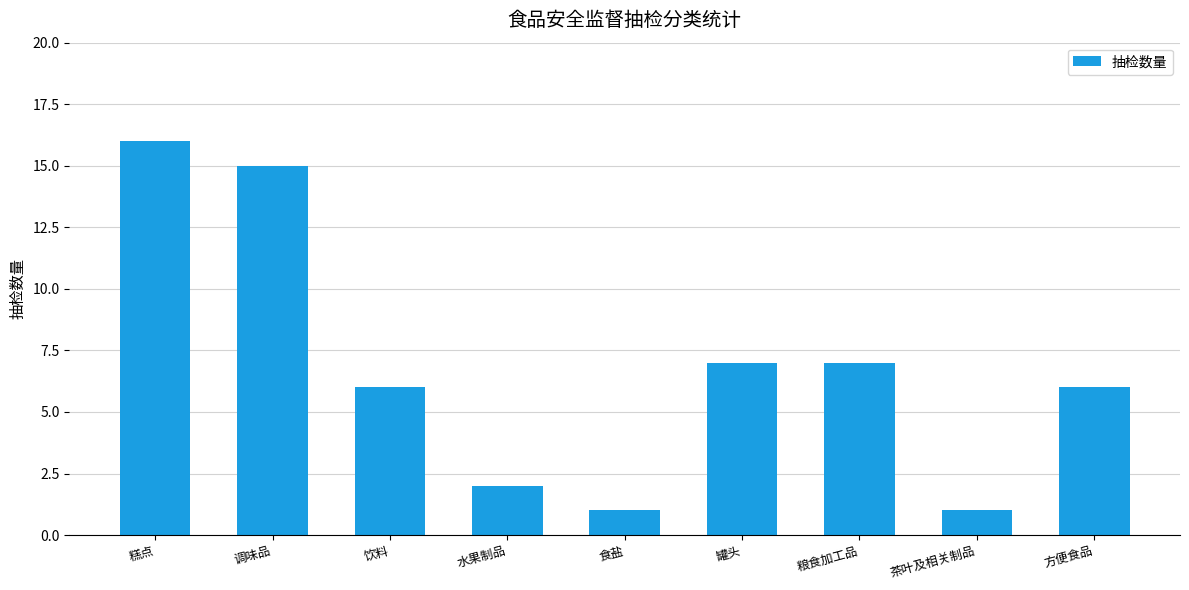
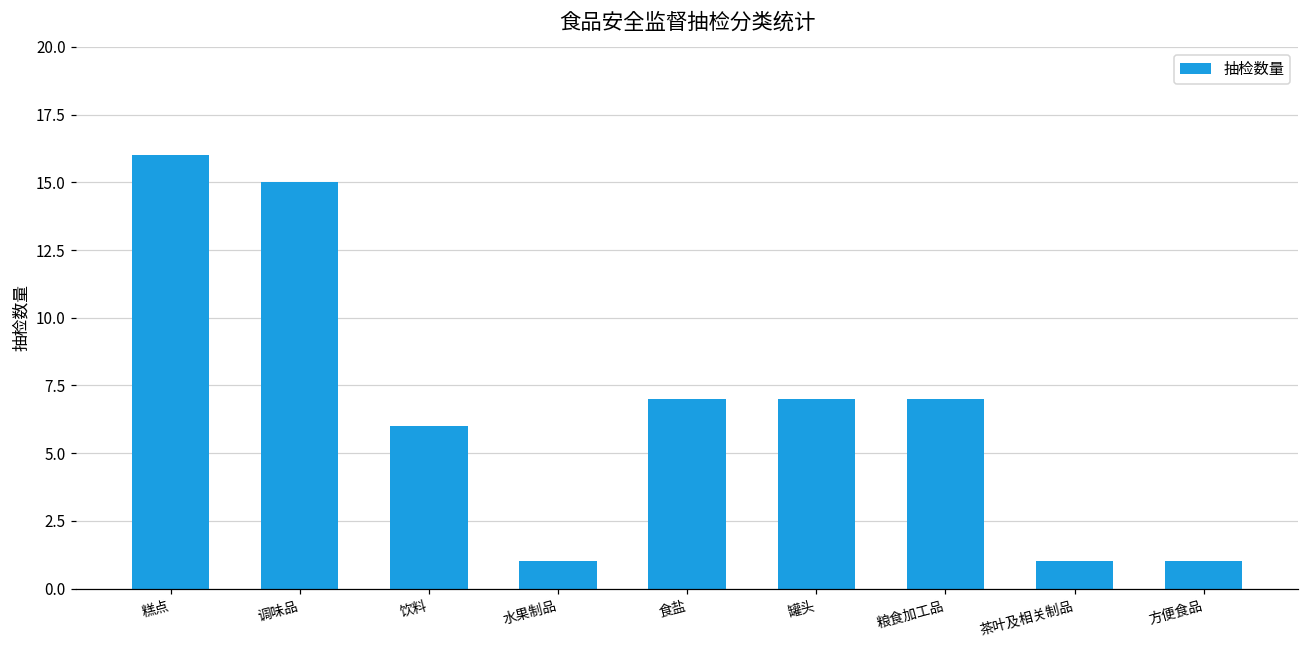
  {
    "糕点": 16,
    "调味品": 15,
    "饮料": 6,
-   "水果制品": 2,
-   "食盐": 1,
+   "水果制品": 1,
+   "食盐": 7,
    "罐头": 7,
    "粮食加工品": 7,
    "茶叶及相关制品": 1,
-   "方便食品": 6
+   "方便食品": 1
  }
